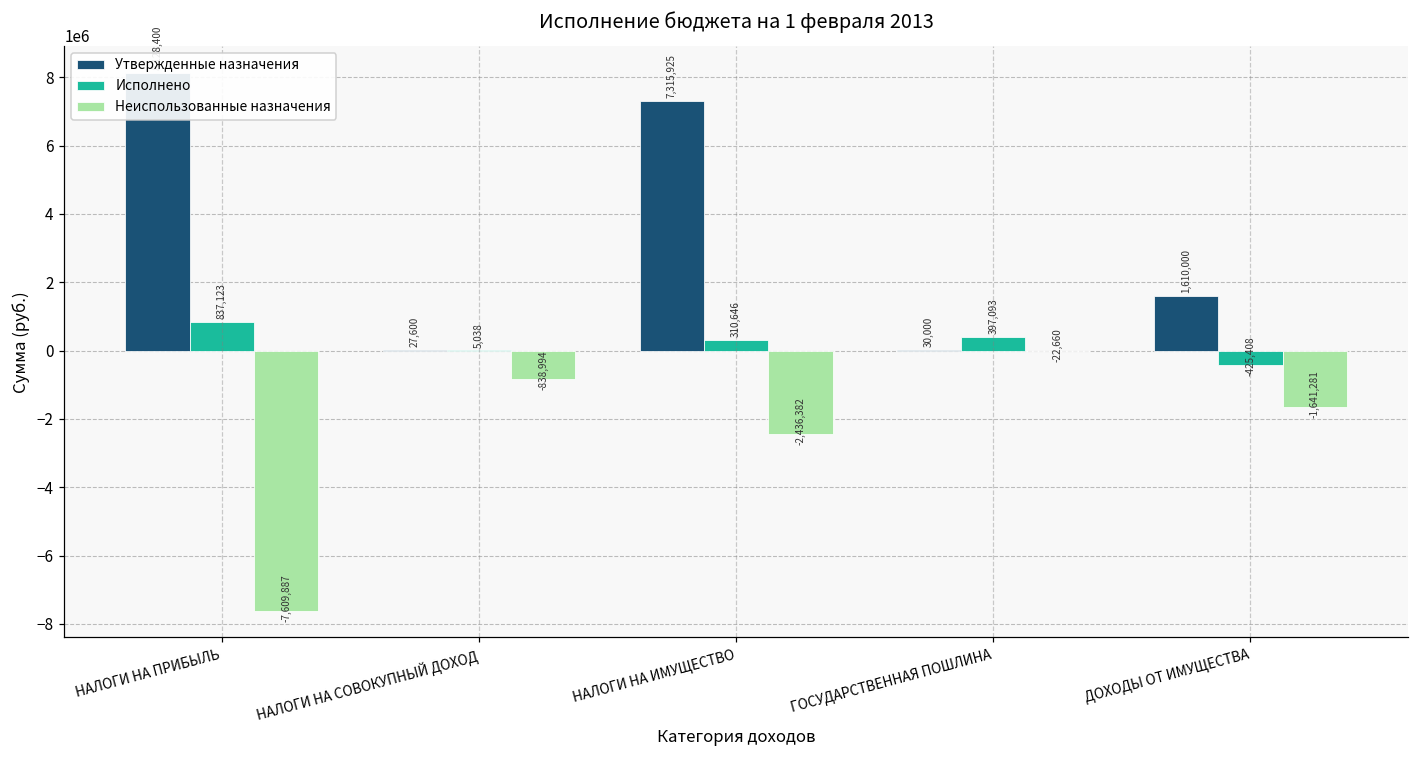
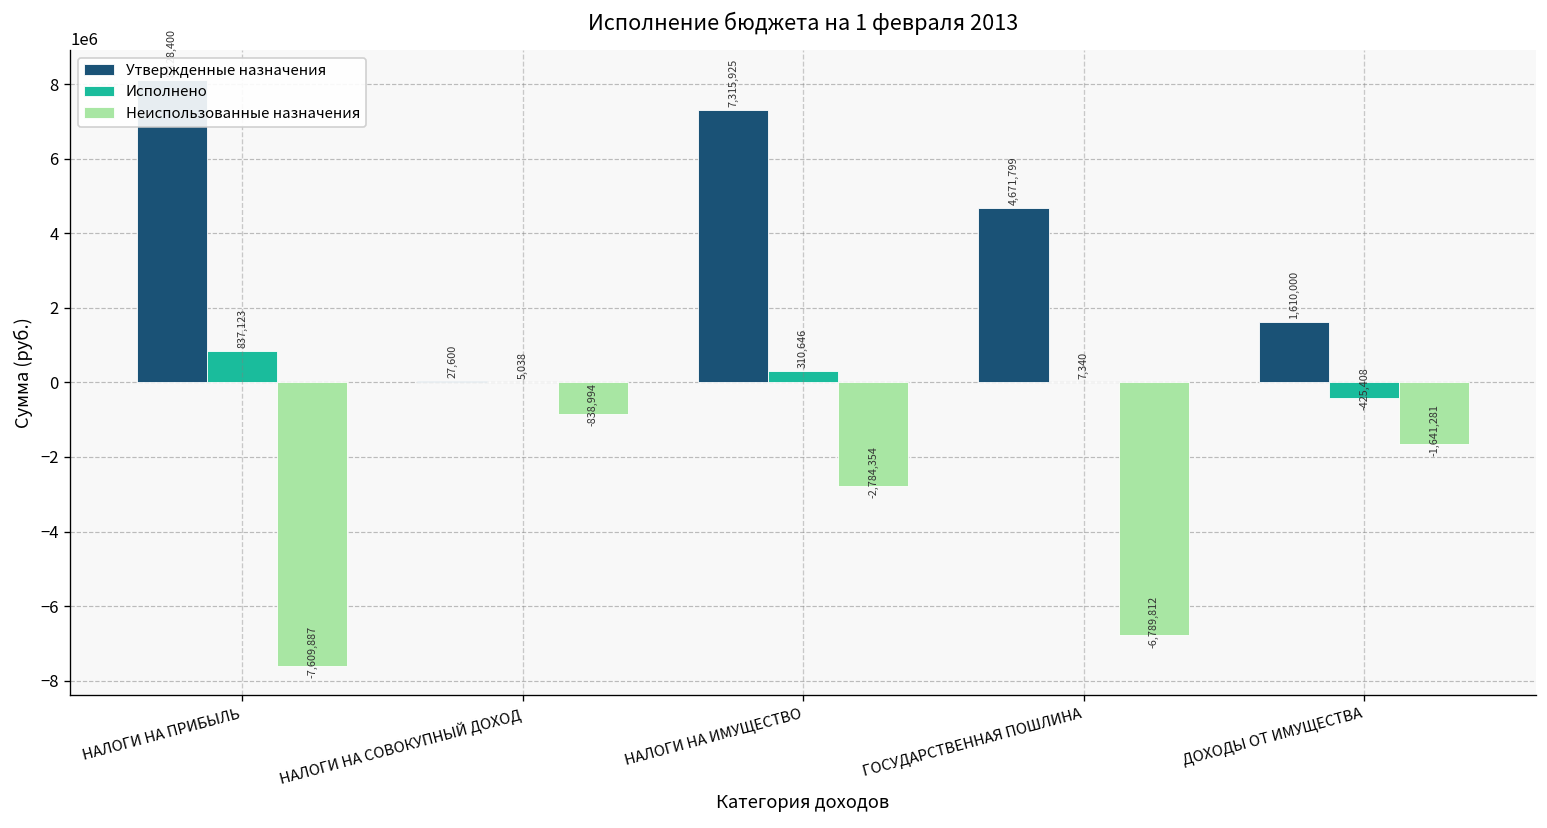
  {
    "Утвержденные назначения": {
      "НАЛОГИ НА СОВОКУПНЫЙ ДОХОД": "27,600",
      "НАЛОГИ НА ИМУЩЕСТВО": "7,315,925",
-     "ГОСУДАРСТВЕННАЯ ПОШЛИНА": "30,000",
+     "ГОСУДАРСТВЕННАЯ ПОШЛИНА": "4,671,799",
      "ДОХОДЫ ОТ ИМУЩЕСТВА": "1,610,000"
    },
    "Исполнено": {
      "НАЛОГИ НА ПРИБЫЛЬ": "837,123",
      "НАЛОГИ НА СОВОКУПНЫЙ ДОХОД": "5,038",
      "НАЛОГИ НА ИМУЩЕСТВО": "310,646",
-     "ГОСУДАРСТВЕННАЯ ПОШЛИНА": "397,093",
+     "ГОСУДАРСТВЕННАЯ ПОШЛИНА": "7,340",
      "ДОХОДЫ ОТ ИМУЩЕСТВА": "-425,408"
    },
    "Неиспользованные назначения": {
      "НАЛОГИ НА ПРИБЫЛЬ": "-7,609,887",
      "НАЛОГИ НА СОВОКУПНЫЙ ДОХОД": "-838,994",
-     "НАЛОГИ НА ИМУЩЕСТВО": "-2,436,382",
-     "ГОСУДАРСТВЕННАЯ ПОШЛИНА": "-22,660",
+     "НАЛОГИ НА ИМУЩЕСТВО": "-2,784,354",
+     "ГОСУДАРСТВЕННАЯ ПОШЛИНА": "-6,789,812",
      "ДОХОДЫ ОТ ИМУЩЕСТВА": "-1,641,281"
    }
  }
